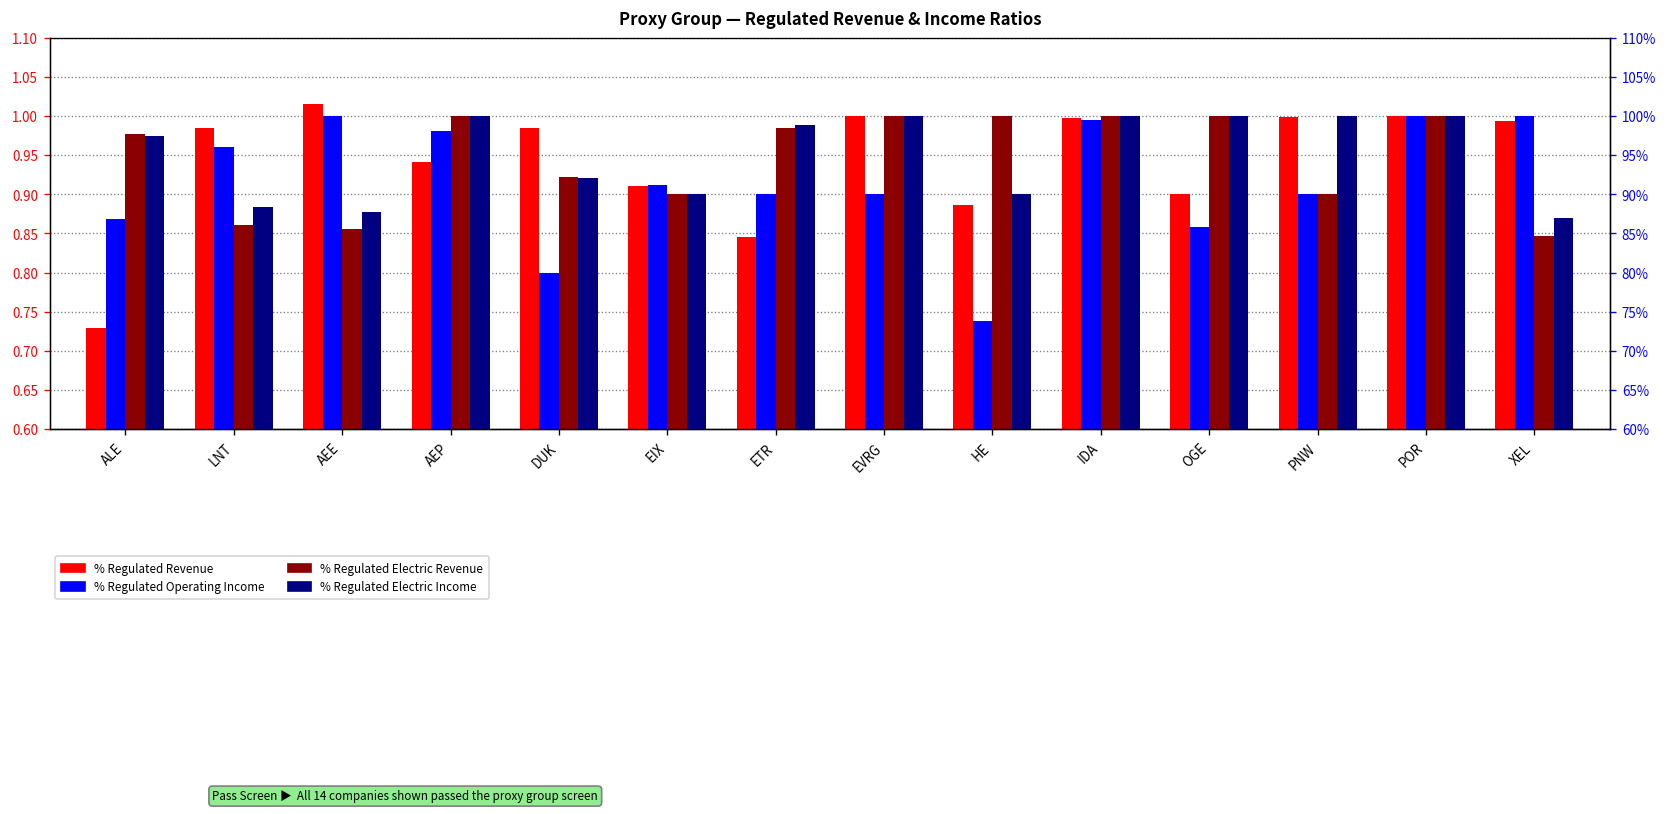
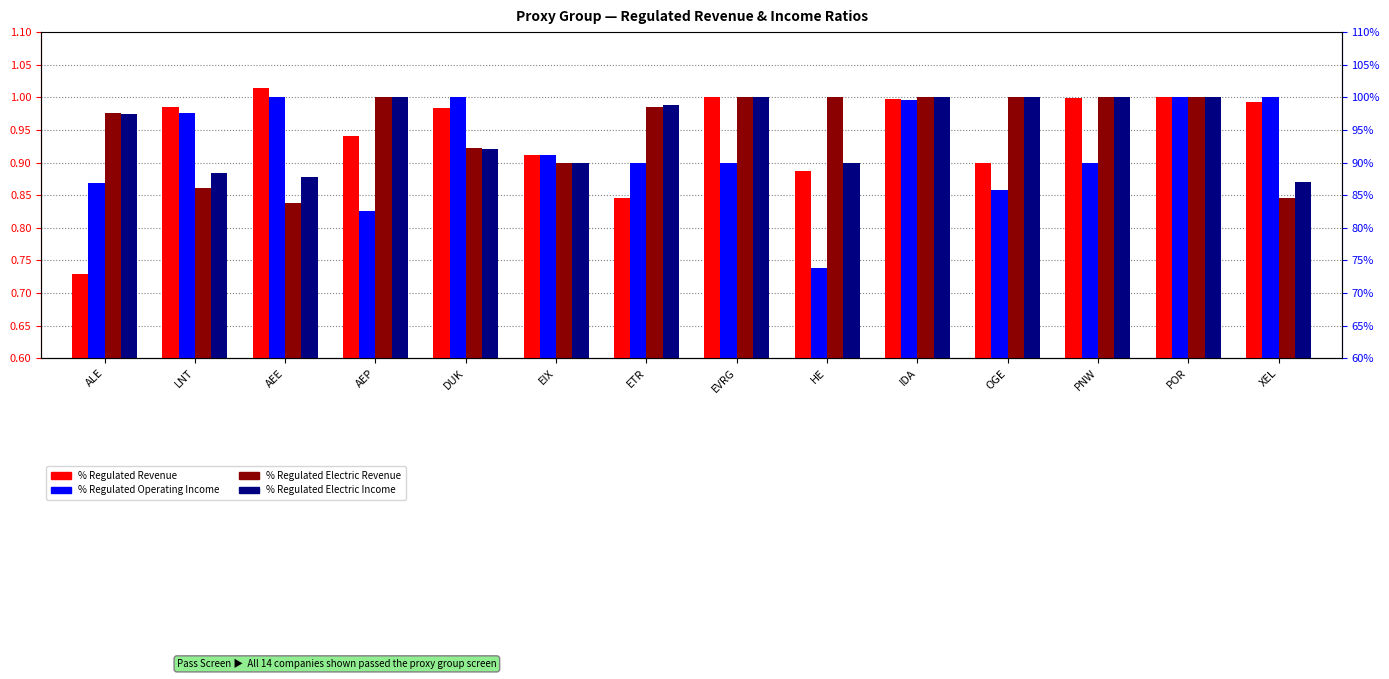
  {
    "% Regulated Revenue": {
      "ALE": 0.73,
      "LNT": 0.98,
      "AEE": 1.02,
      "AEP": 0.94,
      "DUK": 0.98,
      "EIX": 0.91,
      "ETR": 0.85,
      "EVRG": 1.00,
      "HE": 0.89,
      "IDA": 1.00,
      "OGE": 0.90,
      "PNW": 1.00,
      "POR": 1.00,
      "XEL": 0.99
    },
    "% Regulated Operating Income": {
      "ALE": 0.87,
-     "LNT": 0.96,
+     "LNT": 0.98,
      "AEE": 1.00,
-     "AEP": 0.98,
-     "DUK": 0.8,
+     "AEP": 0.83,
+     "DUK": 1.0,
      "EIX": 0.91,
      "ETR": 0.90,
      "EVRG": 0.90,
      "HE": 0.74,
      "IDA": 1.00,
      "OGE": 0.86,
      "PNW": 0.90,
      "POR": 1.00,
      "XEL": 1.00
    },
    "% Regulated Electric Revenue": {
      "ALE": 0.98,
      "LNT": 0.86,
-     "AEE": 0.86,
+     "AEE": 0.84,
      "AEP": 1.00,
      "DUK": 0.92,
      "EIX": 0.90,
      "ETR": 0.98,
      "EVRG": 1.00,
      "HE": 1.00,
      "IDA": 1.00,
      "OGE": 1.00,
-     "PNW": 0.9,
+     "PNW": 1.0,
      "POR": 1.00,
      "XEL": 0.85
    },
    "% Regulated Electric Income": {
      "ALE": 0.97,
      "LNT": 0.88,
      "AEE": 0.88,
      "AEP": 1.00,
      "DUK": 0.92,
      "EIX": 0.90,
      "ETR": 0.99,
      "EVRG": 1.00,
      "HE": 0.90,
      "IDA": 1.00,
      "OGE": 1.00,
      "PNW": 1.00,
      "POR": 1.00,
      "XEL": 0.87
    }
  }
